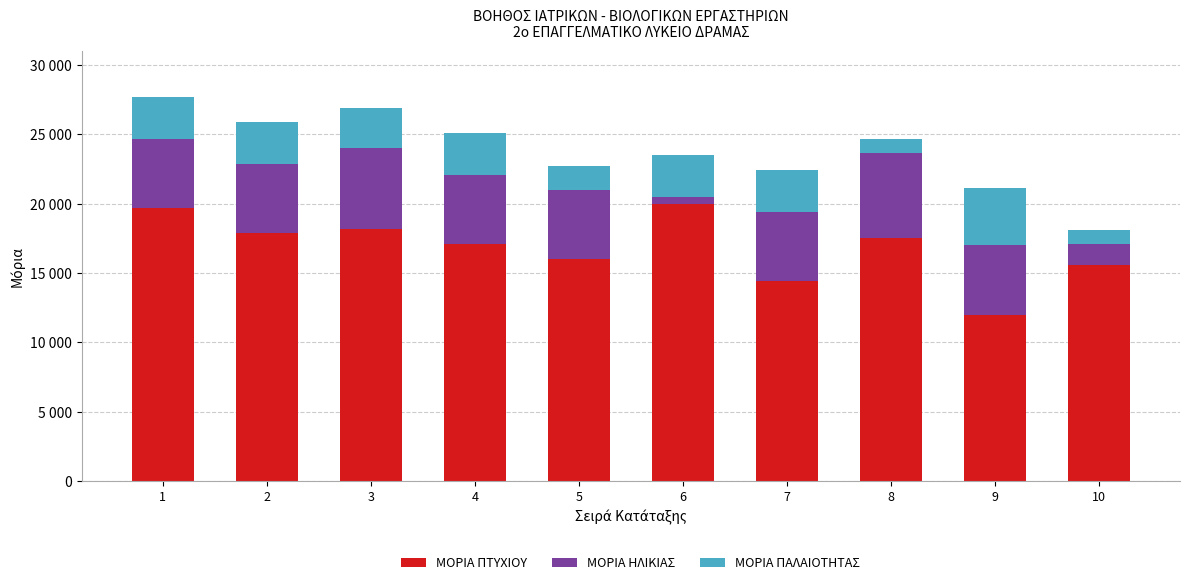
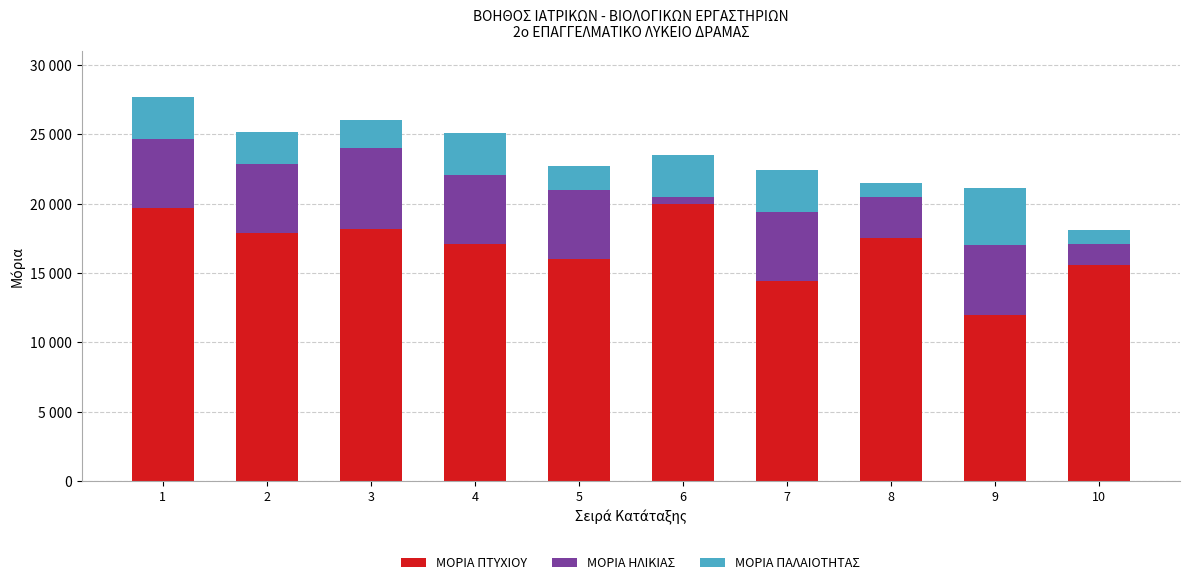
  {
    "ΜΟΡΙΑ ΠΤΥΧΙΟΥ": {
      "1": 19700,
      "2": 17900,
      "3": 18200,
      "4": 17100,
      "5": 16000,
      "6": 20000,
      "7": 14400,
      "8": 17500,
      "9": 12000,
      "10": 15600
    },
    "ΜΟΡΙΑ ΗΛΙΚΙΑΣ": {
      "1": 5000,
      "2": 5000,
      "3": 5800,
      "4": 5000,
      "5": 5000,
      "6": 500,
      "7": 5000,
-     "8": 6100,
+     "8": 3000,
      "9": 5000,
      "10": 1500
    },
    "ΜΟΡΙΑ ΠΑΛΑΙΟΤΗΤΑΣ": {
      "1": 3000,
-     "2": 3000,
-     "3": 2900,
+     "2": 2300,
+     "3": 2000,
      "4": 3000,
      "5": 1700,
      "6": 3000,
      "7": 3000,
      "8": 1000,
      "9": 4100,
      "10": 1000
    }
  }
